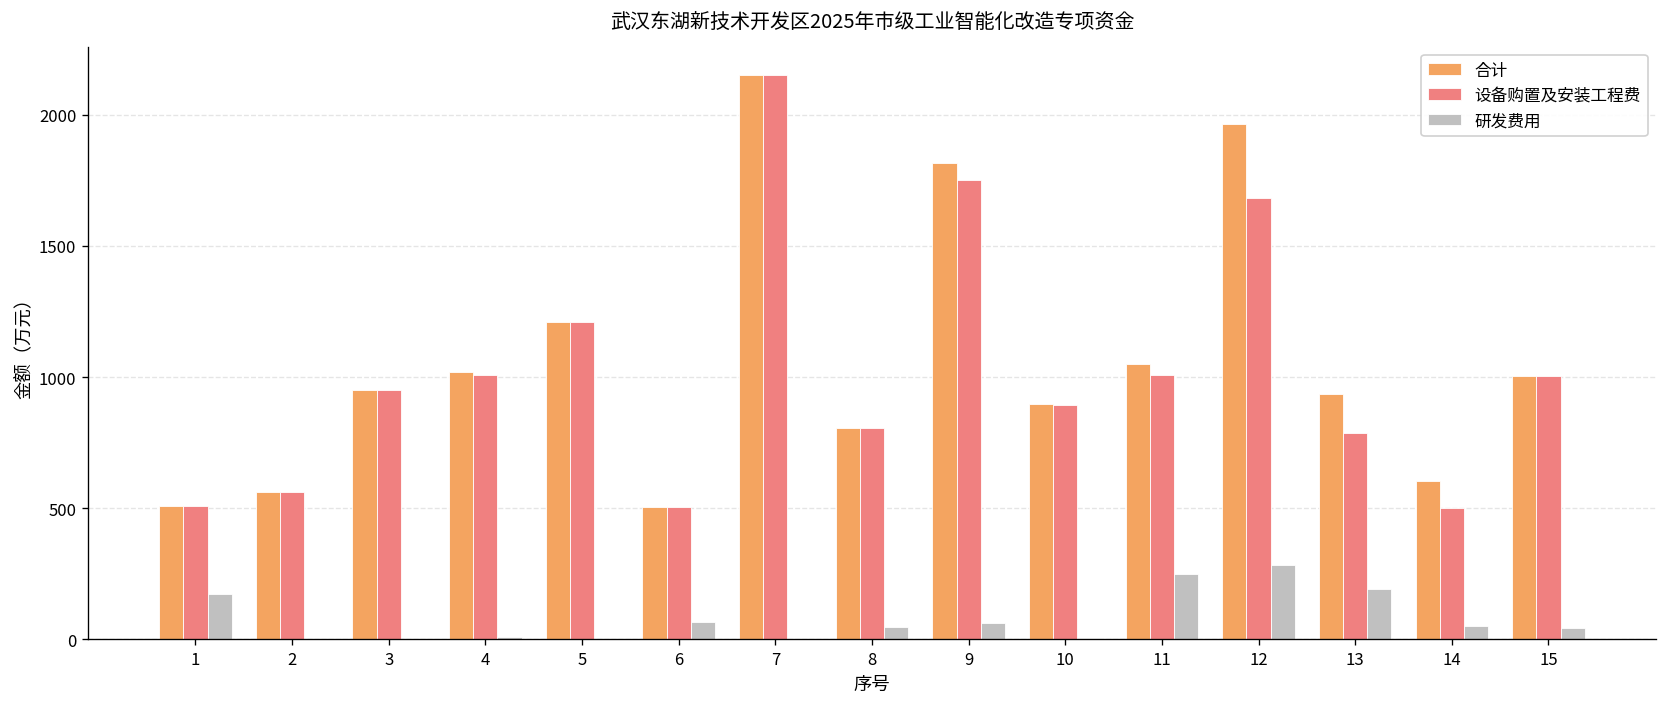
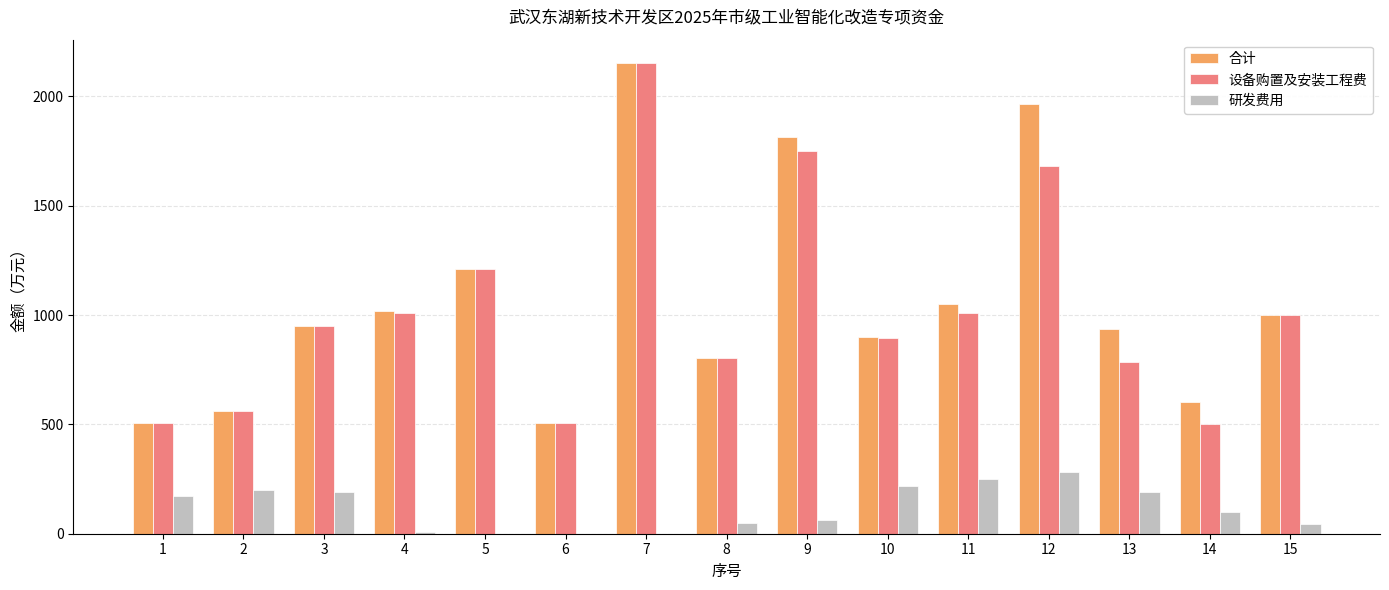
  {
    "研发费用": {
      "1": 170,
-     "2": 0,
-     "3": 0,
+     "2": 200,
+     "3": 190,
      "5": 0,
-     "6": 70,
+     "6": 0,
      "7": 0,
      "8": 50,
      "9": 60,
-     "10": 0,
+     "10": 220,
      "11": 250,
      "12": 280,
      "13": 190,
-     "14": 50,
+     "14": 100,
      "15": 50
    }
  }
